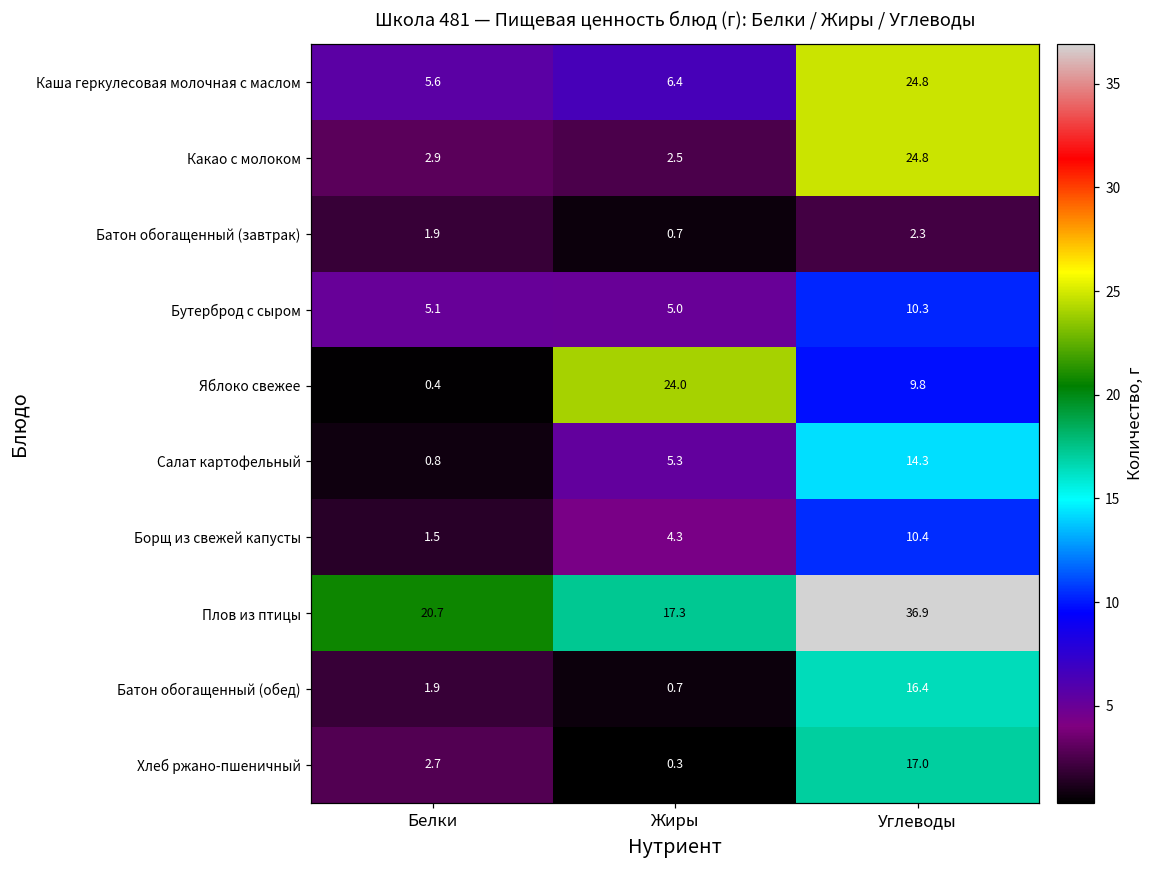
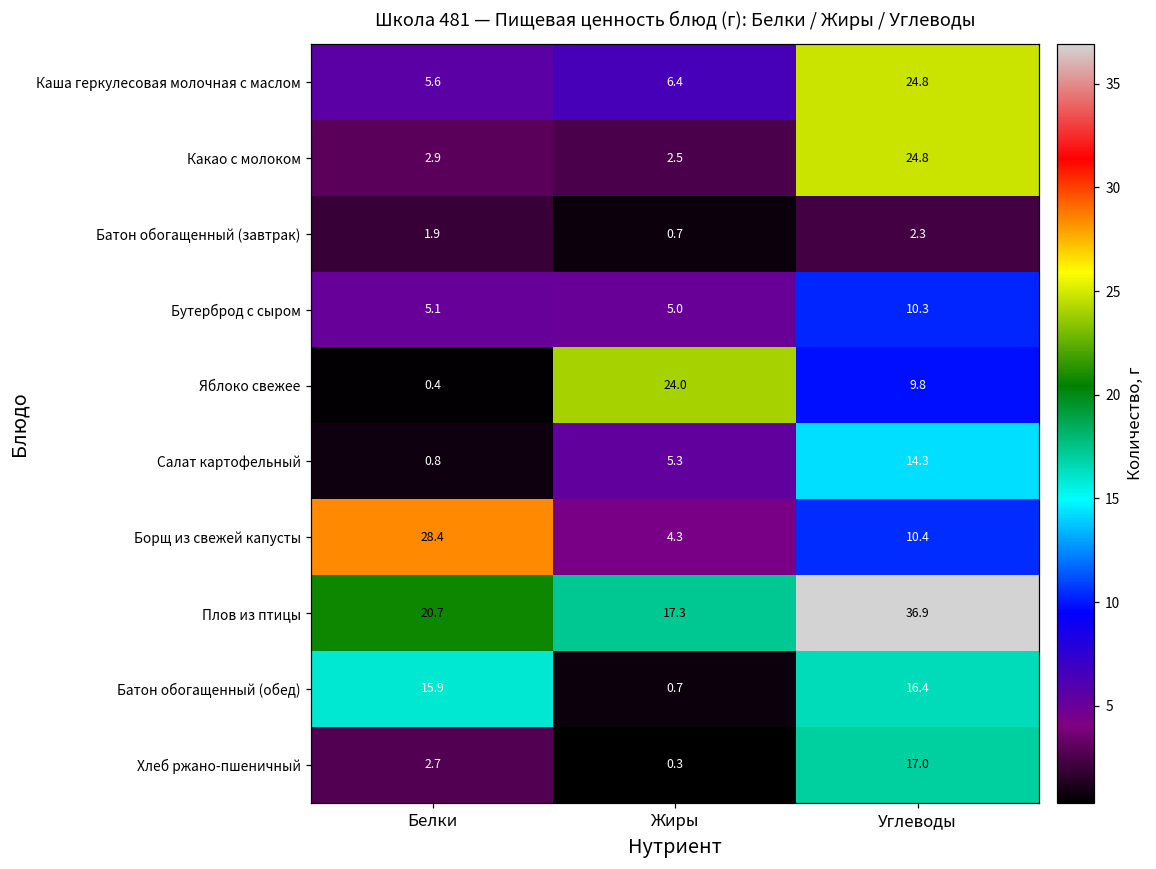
  {
    "Каша геркулесовая молочная с маслом": {
      "Белки": 5.6,
      "Жиры": 6.4,
      "Углеводы": 24.8
    },
    "Какао с молоком": {
      "Белки": 2.9,
      "Жиры": 2.5,
      "Углеводы": 24.8
    },
    "Батон обогащенный (завтрак)": {
      "Белки": 1.9,
      "Жиры": 0.7,
      "Углеводы": 2.3
    },
    "Бутерброд с сыром": {
      "Белки": 5.1,
      "Жиры": 5.0,
      "Углеводы": 10.3
    },
    "Яблоко свежее": {
      "Белки": 0.4,
      "Жиры": 24.0,
      "Углеводы": 9.8
    },
    "Салат картофельный": {
      "Белки": 0.8,
      "Жиры": 5.3,
      "Углеводы": 14.3
    },
    "Борщ из свежей капусты": {
-     "Белки": 1.5,
+     "Белки": 28.4,
      "Жиры": 4.3,
      "Углеводы": 10.4
    },
    "Плов из птицы": {
      "Белки": 20.7,
      "Жиры": 17.3,
      "Углеводы": 36.9
    },
    "Батон обогащенный (обед)": {
-     "Белки": 1.9,
+     "Белки": 15.9,
      "Жиры": 0.7,
      "Углеводы": 16.4
    },
    "Хлеб ржано-пшеничный": {
      "Белки": 2.7,
      "Жиры": 0.3,
      "Углеводы": 17.0
    }
  }
